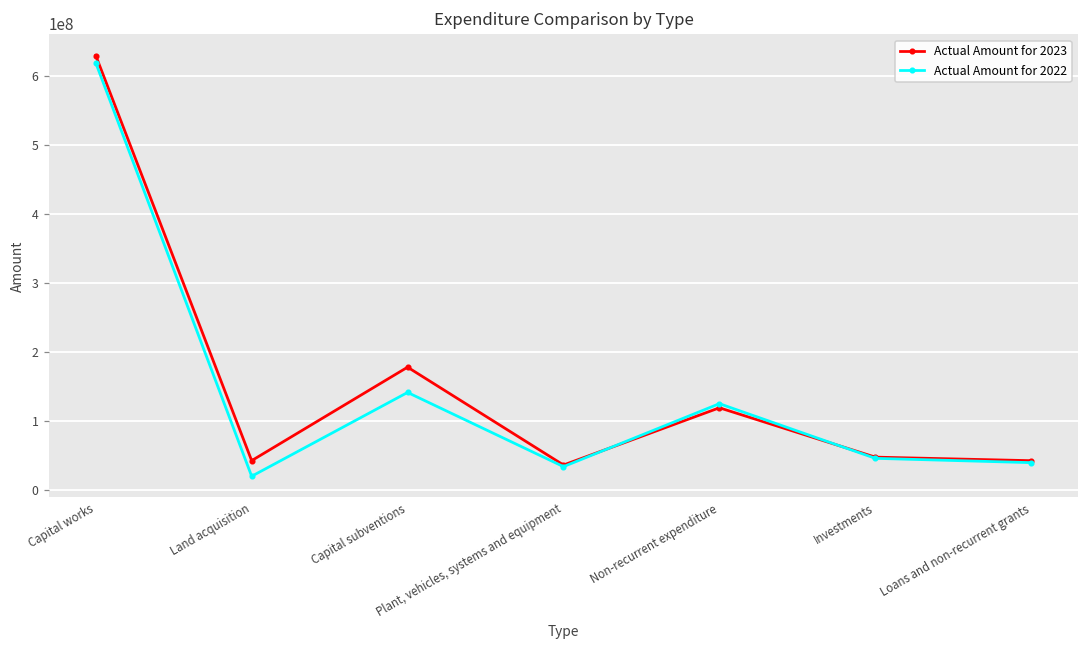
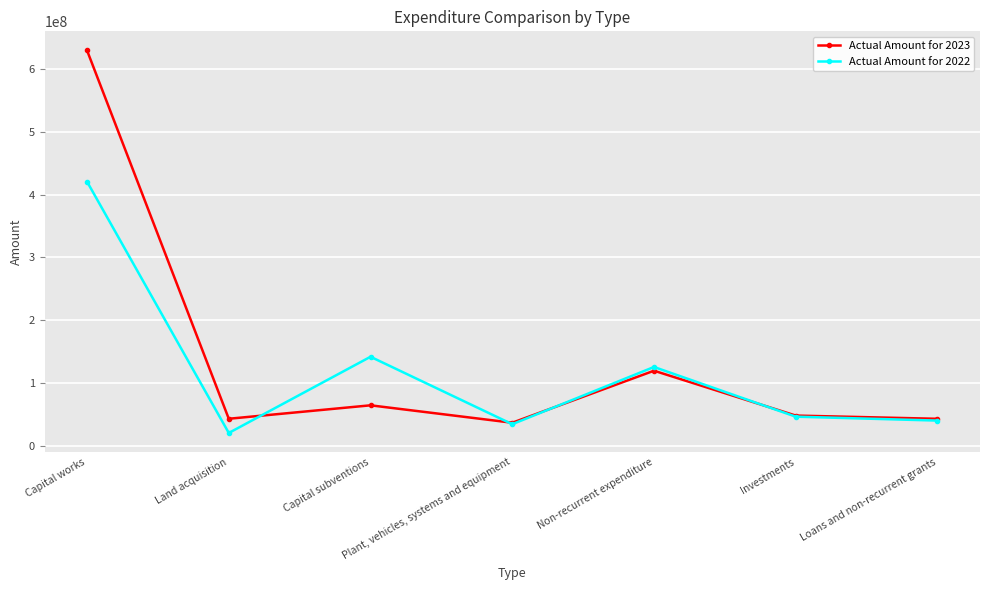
  {
    "Actual Amount for 2023": {
      "Capital works": 630000000,
      "Land acquisition": 40000000,
-     "Capital subventions": 180000000,
+     "Capital subventions": 60000000,
      "Non-recurrent expenditure": 120000000
    },
    "Actual Amount for 2022": {
-     "Capital works": 620000000,
+     "Capital works": 420000000,
      "Land acquisition": 20000000,
      "Capital subventions": 140000000,
      "Non-recurrent expenditure": 130000000
    }
  }
